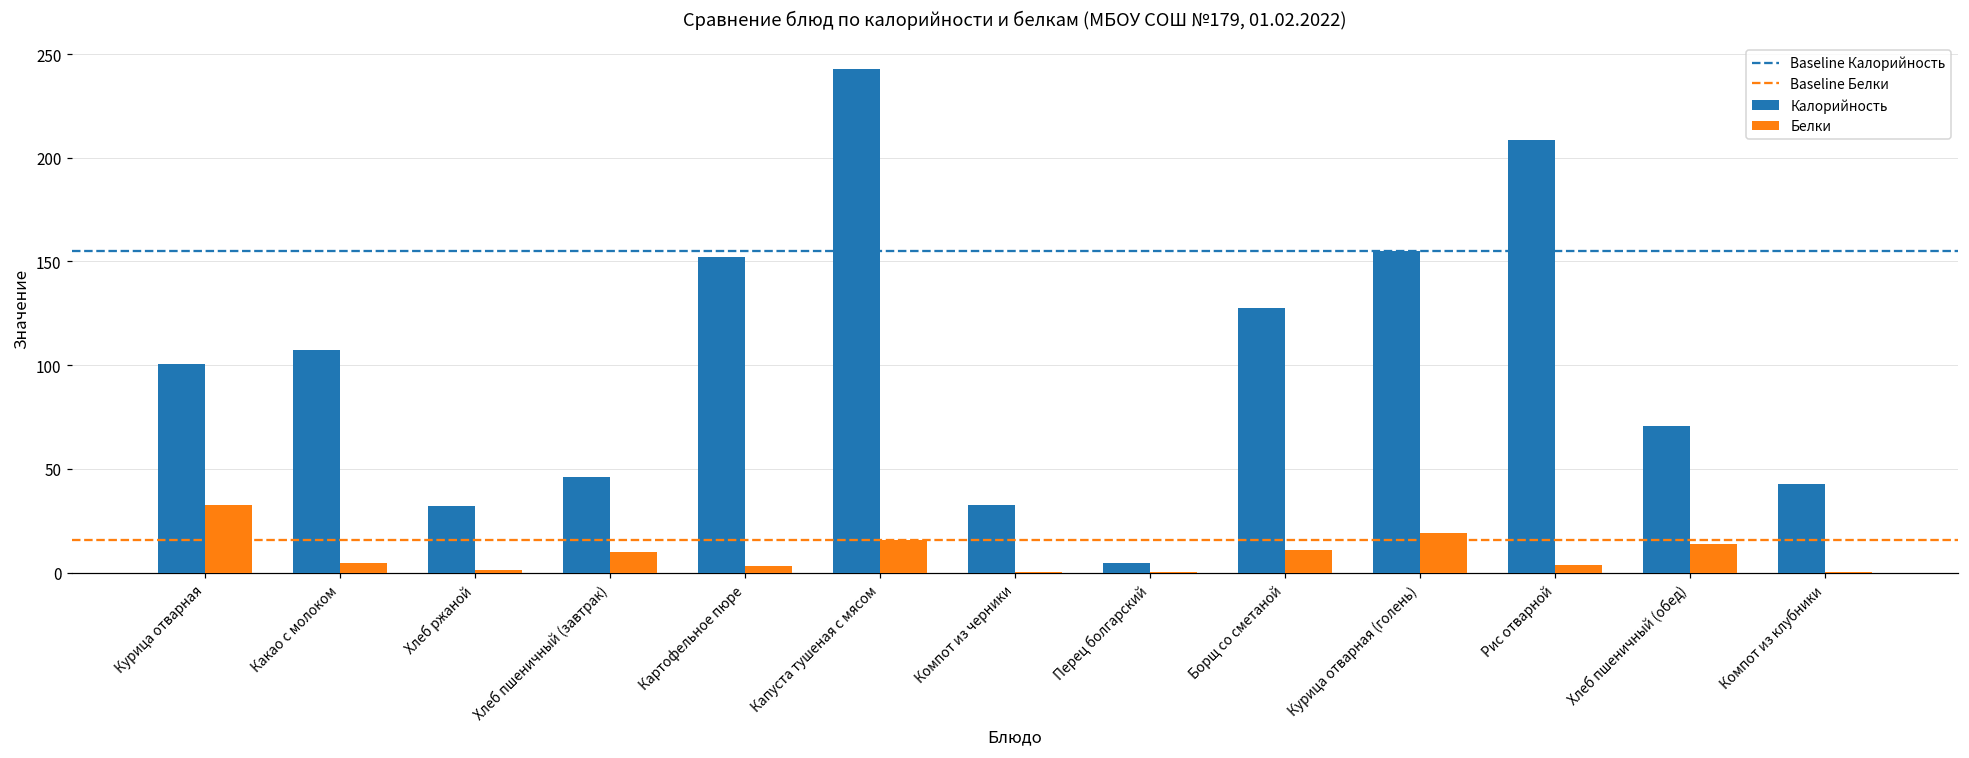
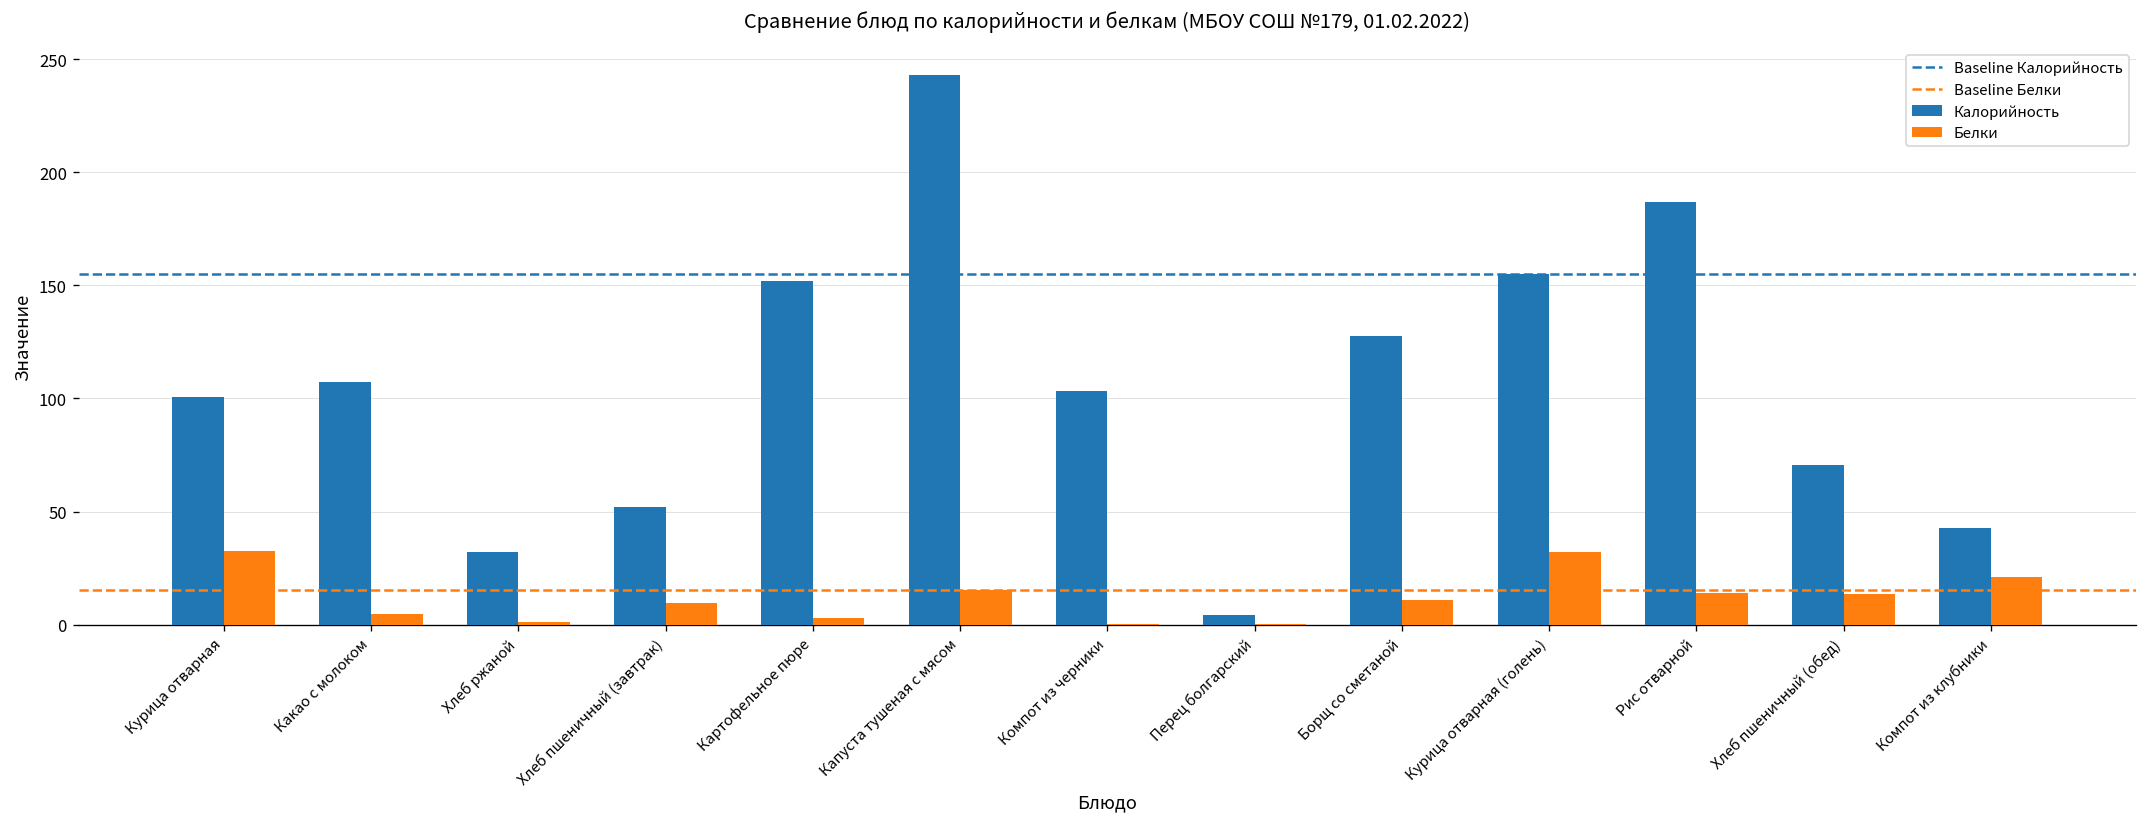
  {
    "Калорийность": {
      "Курица отварная": 101,
      "Какао с молоком": 107,
      "Хлеб ржаной": 32,
-     "Хлеб пшеничный (завтрак)": 46,
+     "Хлеб пшеничный (завтрак)": 52,
      "Картофельное пюре": 152,
      "Капуста тушеная с мясом": 243,
-     "Компот из черники": 33,
+     "Компот из черники": 103,
      "Перец болгарский": 4,
      "Борщ со сметаной": 128,
      "Курица отварная (голень)": 155,
-     "Рис отварной": 209,
+     "Рис отварной": 187,
      "Хлеб пшеничный (обед)": 71,
      "Компот из клубники": 43
    },
    "Белки": {
      "Курица отварная": 32,
      "Какао с молоком": 5,
      "Хлеб пшеничный (завтрак)": 10,
      "Картофельное пюре": 3,
      "Капуста тушеная с мясом": 15,
      "Борщ со сметаной": 11,
-     "Курица отварная (голень)": 19,
-     "Рис отварной": 4,
+     "Курица отварная (голень)": 32,
+     "Рис отварной": 14,
      "Хлеб пшеничный (обед)": 14,
-     "Компот из клубники": 0
+     "Компот из клубники": 21
    }
  }
